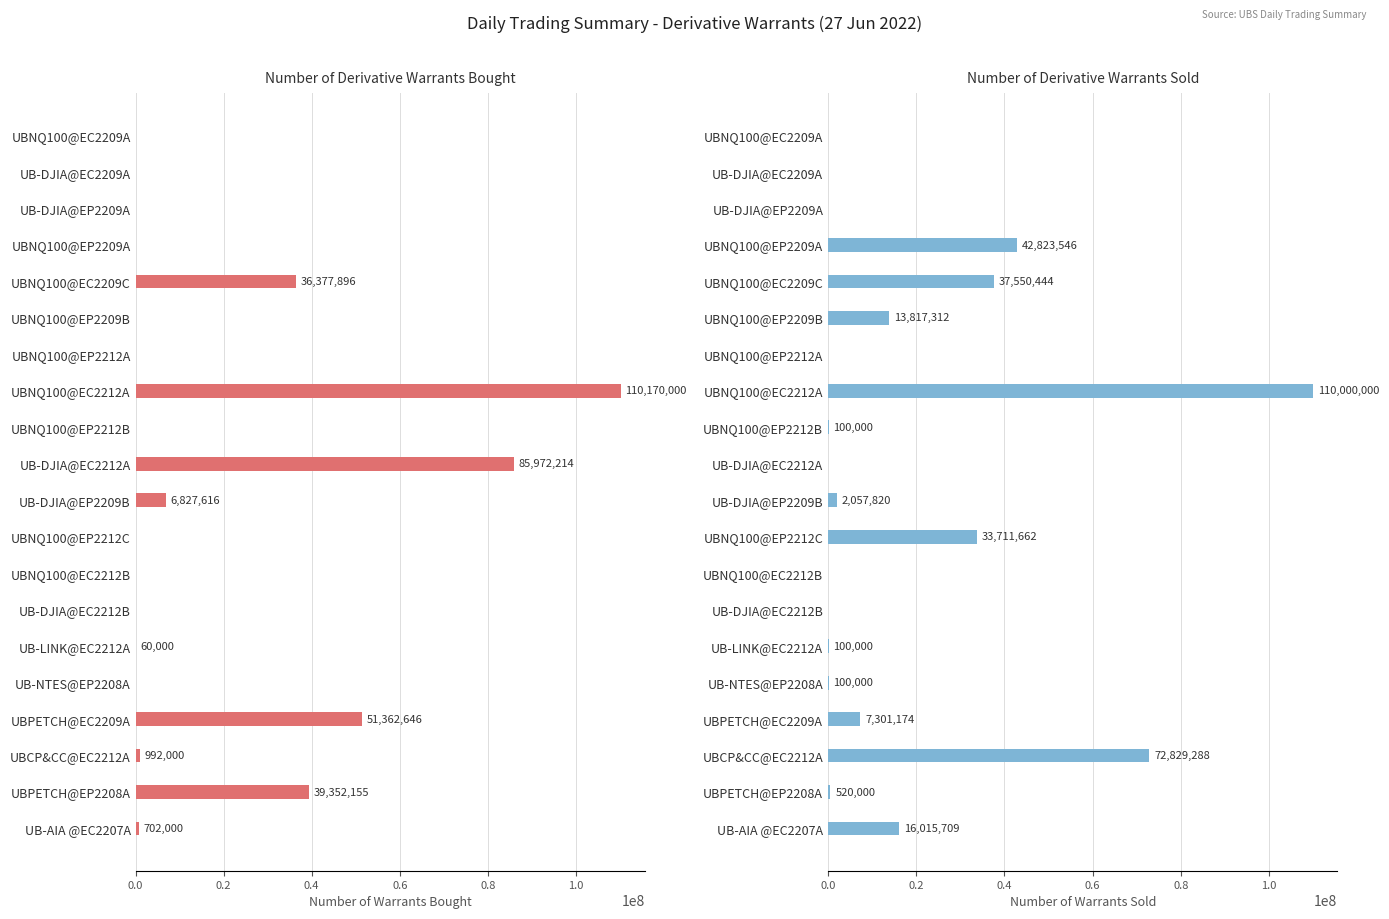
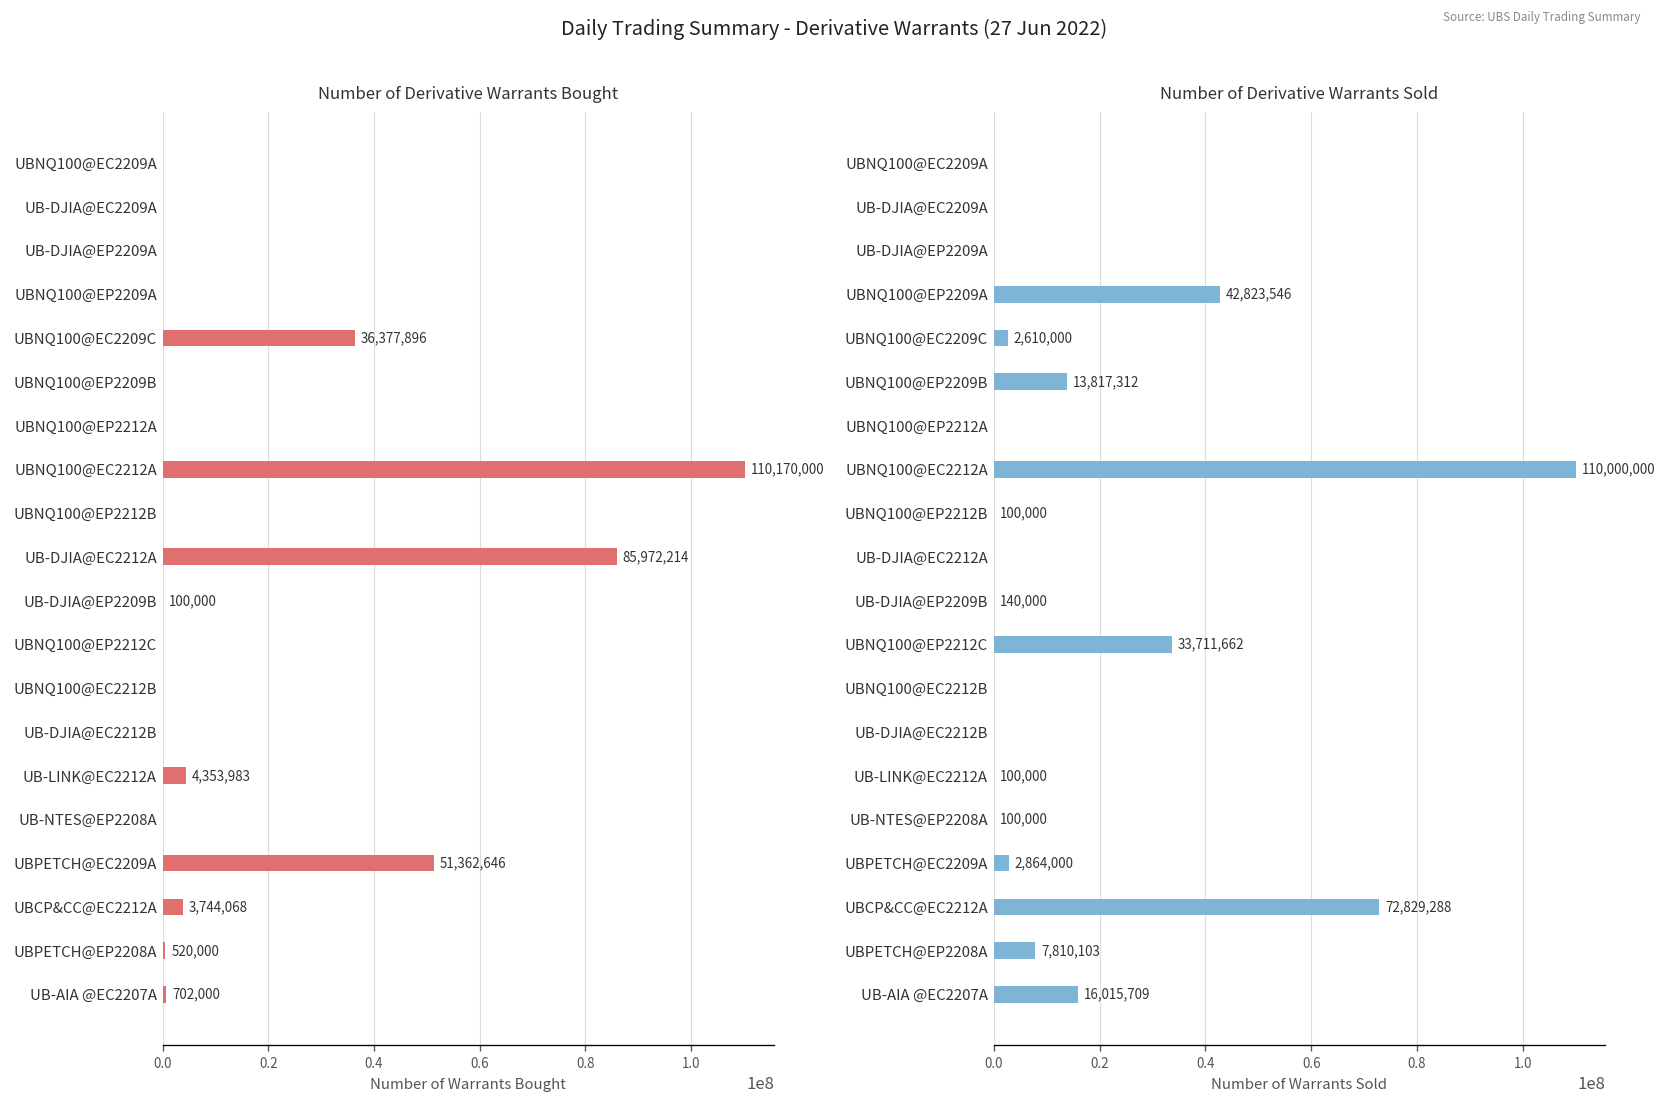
  {
    "Number of Derivative Warrants Bought": {
      "UBNQ100@EC2209C": "36,377,896",
      "UBNQ100@EC2212A": "110,170,000",
      "UB-DJIA@EC2212A": "85,972,214",
-     "UB-DJIA@EP2209B": "6,827,616",
-     "UB-LINK@EC2212A": "60,000",
+     "UB-DJIA@EP2209B": "100,000",
+     "UB-LINK@EC2212A": "4,353,983",
      "UBPETCH@EC2209A": "51,362,646",
-     "UBCP&CC@EC2212A": "992,000",
-     "UBPETCH@EP2208A": "39,352,155",
+     "UBCP&CC@EC2212A": "3,744,068",
+     "UBPETCH@EP2208A": "520,000",
      "UB-AIA @EC2207A": "702,000"
    },
    "Number of Derivative Warrants Sold": {
      "UBNQ100@EP2209A": "42,823,546",
-     "UBNQ100@EC2209C": "37,550,444",
+     "UBNQ100@EC2209C": "2,610,000",
      "UBNQ100@EP2209B": "13,817,312",
      "UBNQ100@EC2212A": "110,000,000",
      "UBNQ100@EP2212B": "100,000",
-     "UB-DJIA@EP2209B": "2,057,820",
+     "UB-DJIA@EP2209B": "140,000",
      "UBNQ100@EP2212C": "33,711,662",
      "UB-LINK@EC2212A": "100,000",
      "UB-NTES@EP2208A": "100,000",
-     "UBPETCH@EC2209A": "7,301,174",
+     "UBPETCH@EC2209A": "2,864,000",
      "UBCP&CC@EC2212A": "72,829,288",
-     "UBPETCH@EP2208A": "520,000",
+     "UBPETCH@EP2208A": "7,810,103",
      "UB-AIA @EC2207A": "16,015,709"
    }
  }
